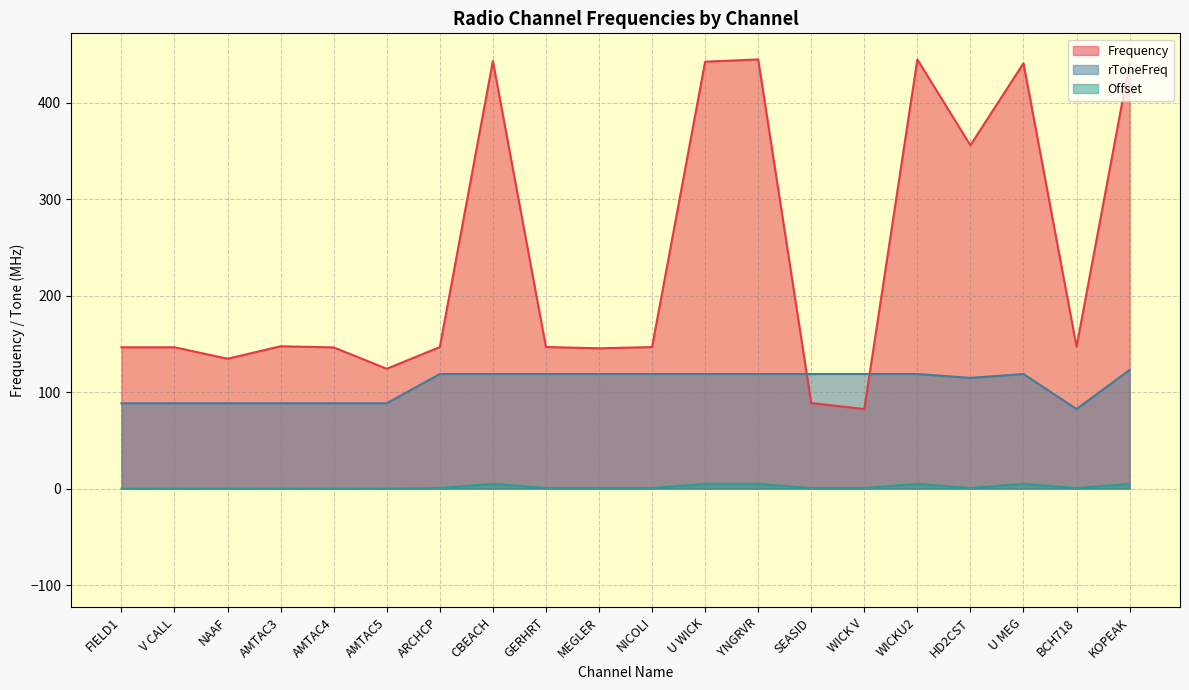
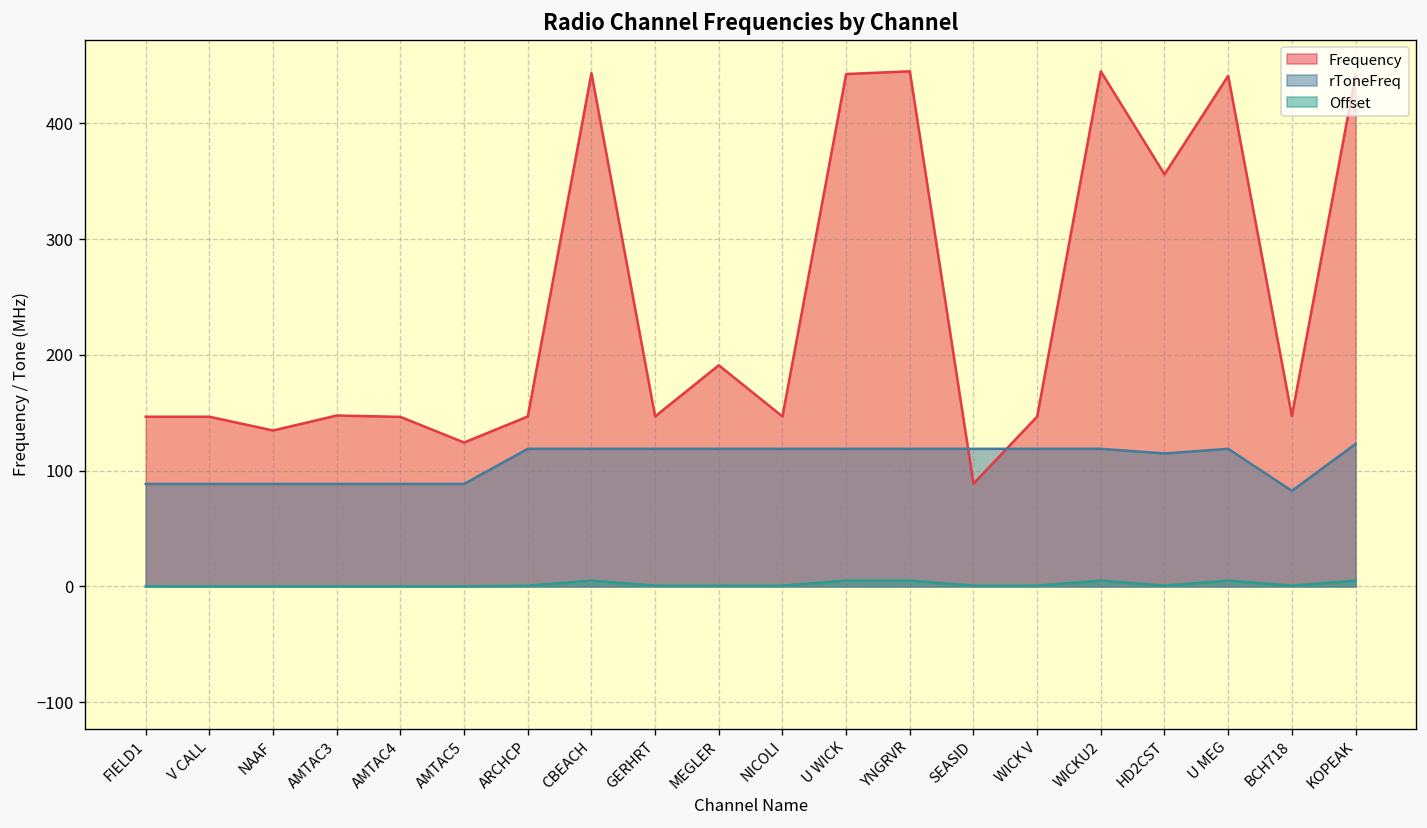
  {
    "Frequency": {
      "FIELD1": 150,
      "V CALL": 150,
      "NAAF": 130,
      "AMTAC3": 150,
      "AMTAC4": 150,
      "AMTAC5": 120,
      "ARCHCP": 150,
      "CBEACH": 440,
      "GERHRT": 150,
-     "MEGLER": 150,
+     "MEGLER": 190,
      "NICOLI": 150,
      "U WICK": 440,
      "YNGRVR": 440,
      "SEASID": 90,
-     "WICK V": 80,
+     "WICK V": 150,
      "WICKU2": 440,
      "HD2CST": 360,
      "U MEG": 440,
      "BCH718": 150
    }
  }
